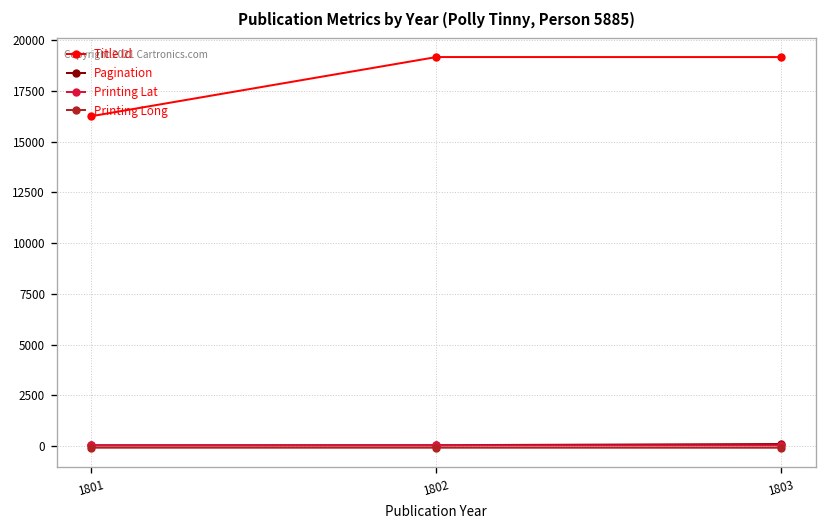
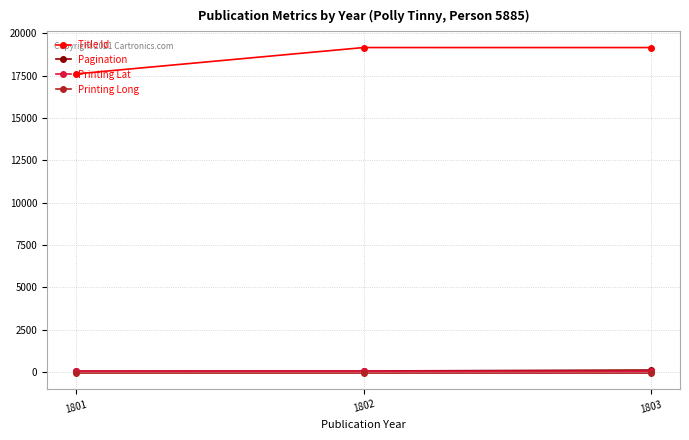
  {
    "Title Id": {
-     "1801": 16300,
+     "1801": 17600,
      "1802": 19200,
      "1803": 19200
    }
  }
